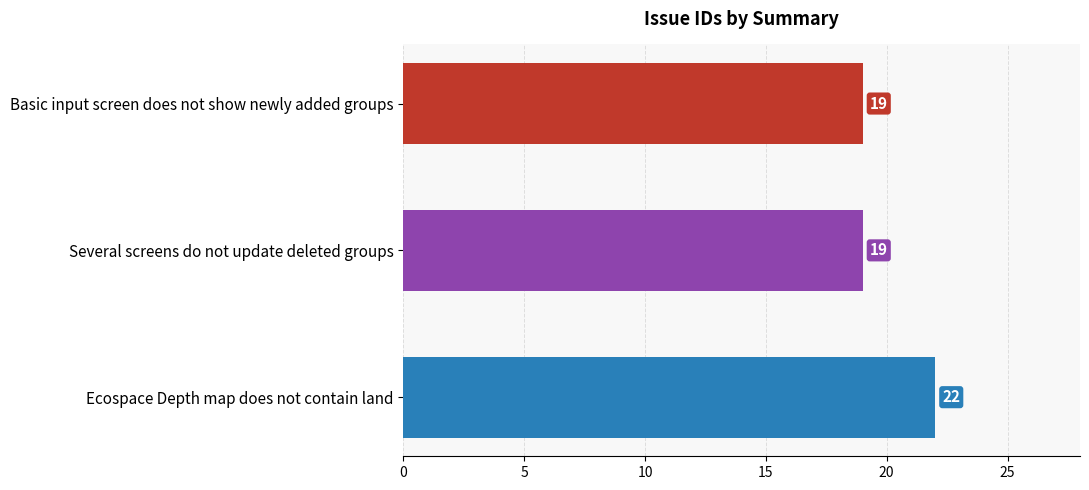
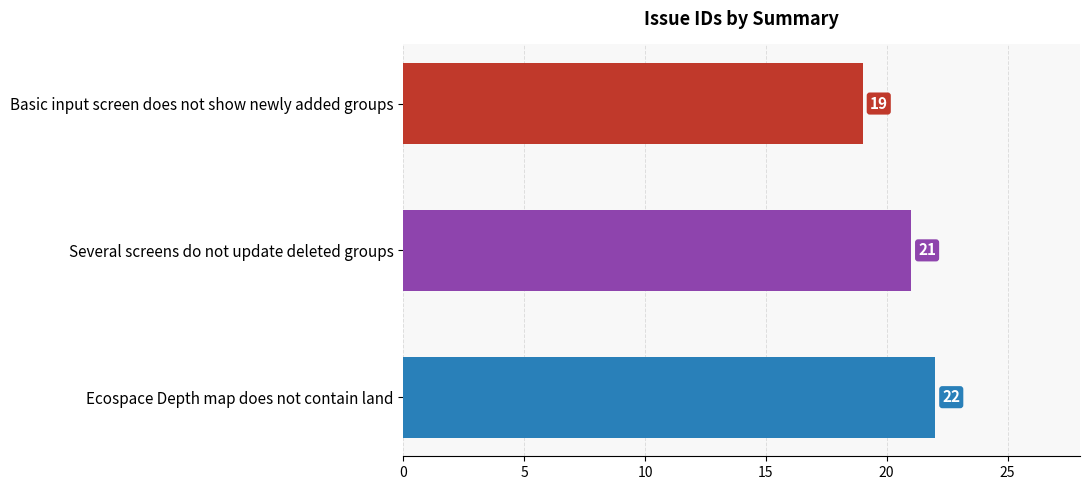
  {
-   "Several screens do not update deleted groups": 19
+   "Several screens do not update deleted groups": 21
  }
